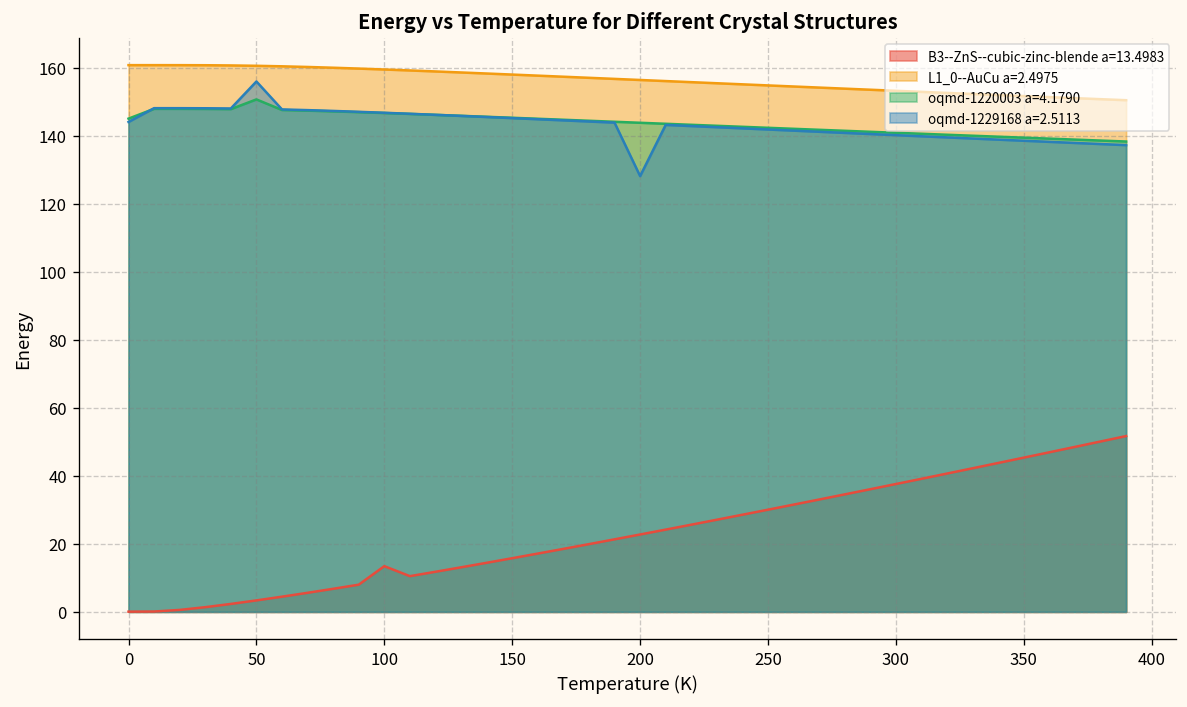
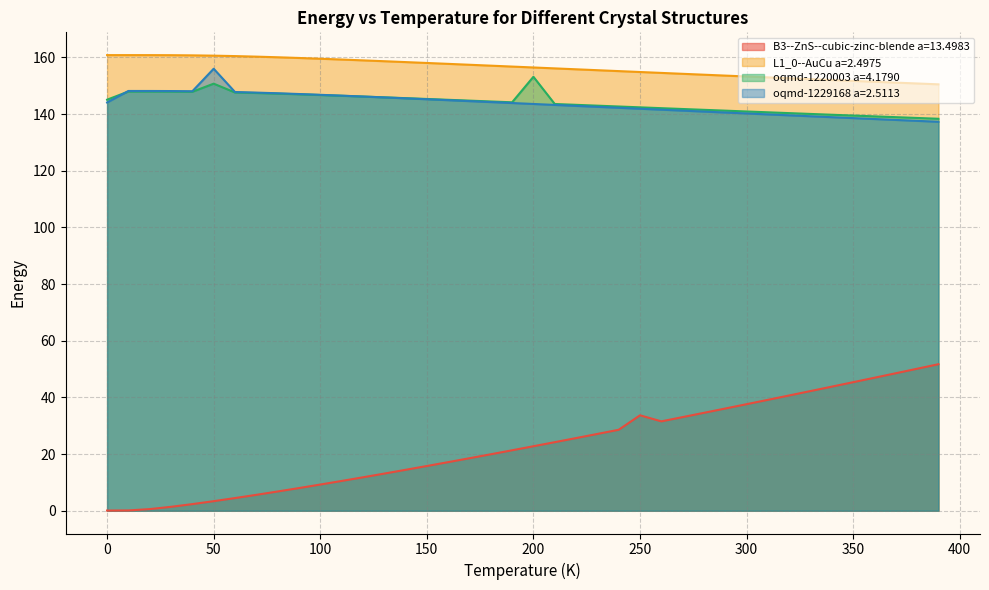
  {
    "B3--ZnS--cubic-zinc-blende a=13.4983": {
      "0": 0,
      "50": 3,
-     "100": 13,
+     "100": 9,
      "150": 16,
      "200": 23,
-     "250": 30,
+     "250": 34,
      "300": 38,
      "350": 45
    },
    "L1_0--AuCu a=2.4975": {
      "0": 161,
      "50": 161,
      "100": 160,
      "150": 158,
      "200": 156,
      "250": 155
    },
    "oqmd-1220003 a=4.1790": {
      "0": 145,
      "50": 151,
-     "200": 144
+     "200": 153
    },
    "oqmd-1229168 a=2.5113": {
      "0": 144,
      "50": 156,
-     "200": 128
+     "200": 144
    }
  }
